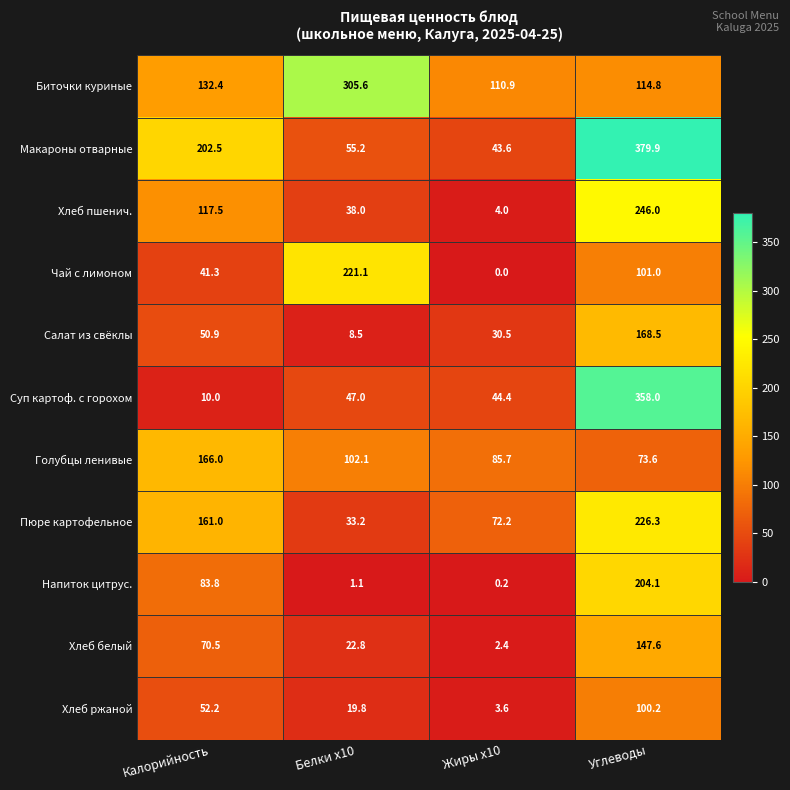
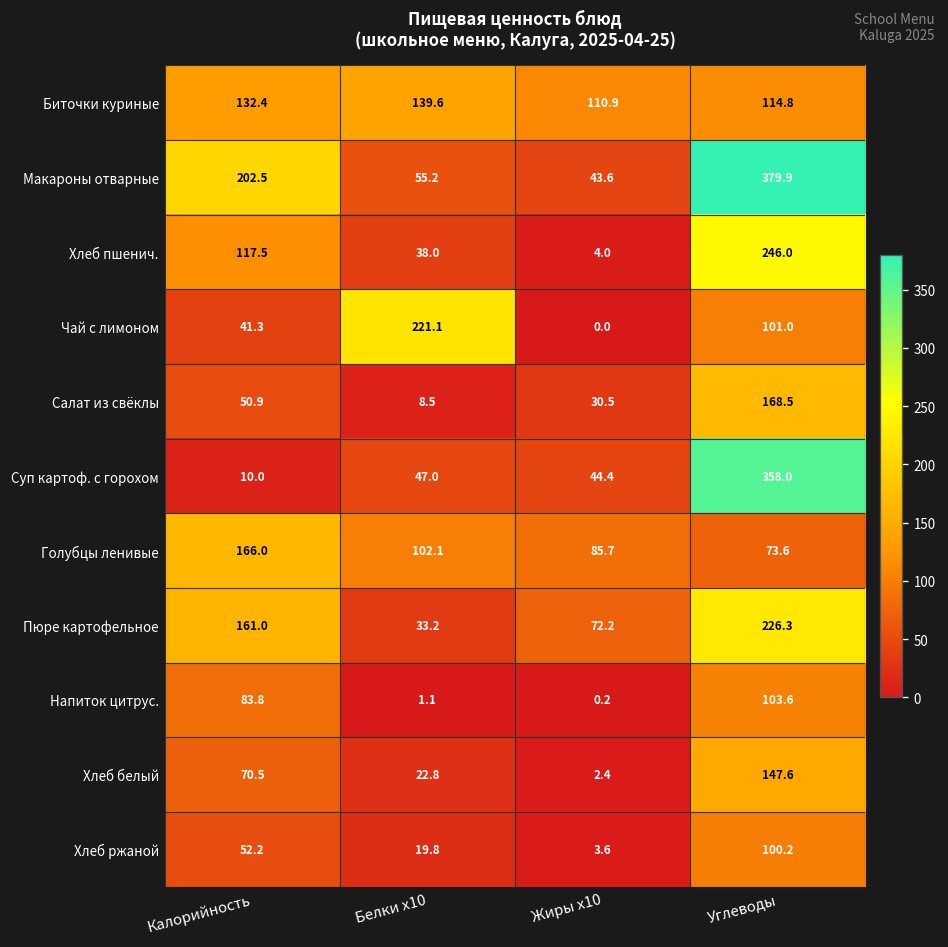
  {
    "Биточки куриные": {
      "Калорийность": 132.4,
-     "Белки x10": 305.6,
+     "Белки x10": 139.6,
      "Жиры x10": 110.9,
      "Углеводы": 114.8
    },
    "Макароны отварные": {
      "Калорийность": 202.5,
      "Белки x10": 55.2,
      "Жиры x10": 43.6,
      "Углеводы": 379.9
    },
    "Хлеб пшенич.": {
      "Калорийность": 117.5,
      "Белки x10": 38.0,
      "Жиры x10": 4.0,
      "Углеводы": 246.0
    },
    "Чай с лимоном": {
      "Калорийность": 41.3,
      "Белки x10": 221.1,
      "Жиры x10": 0.0,
      "Углеводы": 101.0
    },
    "Салат из свёклы": {
      "Калорийность": 50.9,
      "Белки x10": 8.5,
      "Жиры x10": 30.5,
      "Углеводы": 168.5
    },
    "Суп картоф. с горохом": {
      "Калорийность": 10.0,
      "Белки x10": 47.0,
      "Жиры x10": 44.4,
      "Углеводы": 358.0
    },
    "Голубцы ленивые": {
      "Калорийность": 166.0,
      "Белки x10": 102.1,
      "Жиры x10": 85.7,
      "Углеводы": 73.6
    },
    "Пюре картофельное": {
      "Калорийность": 161.0,
      "Белки x10": 33.2,
      "Жиры x10": 72.2,
      "Углеводы": 226.3
    },
    "Напиток цитрус.": {
      "Калорийность": 83.8,
      "Белки x10": 1.1,
      "Жиры x10": 0.2,
-     "Углеводы": 204.1
+     "Углеводы": 103.6
    },
    "Хлеб белый": {
      "Калорийность": 70.5,
      "Белки x10": 22.8,
      "Жиры x10": 2.4,
      "Углеводы": 147.6
    },
    "Хлеб ржаной": {
      "Калорийность": 52.2,
      "Белки x10": 19.8,
      "Жиры x10": 3.6,
      "Углеводы": 100.2
    }
  }
